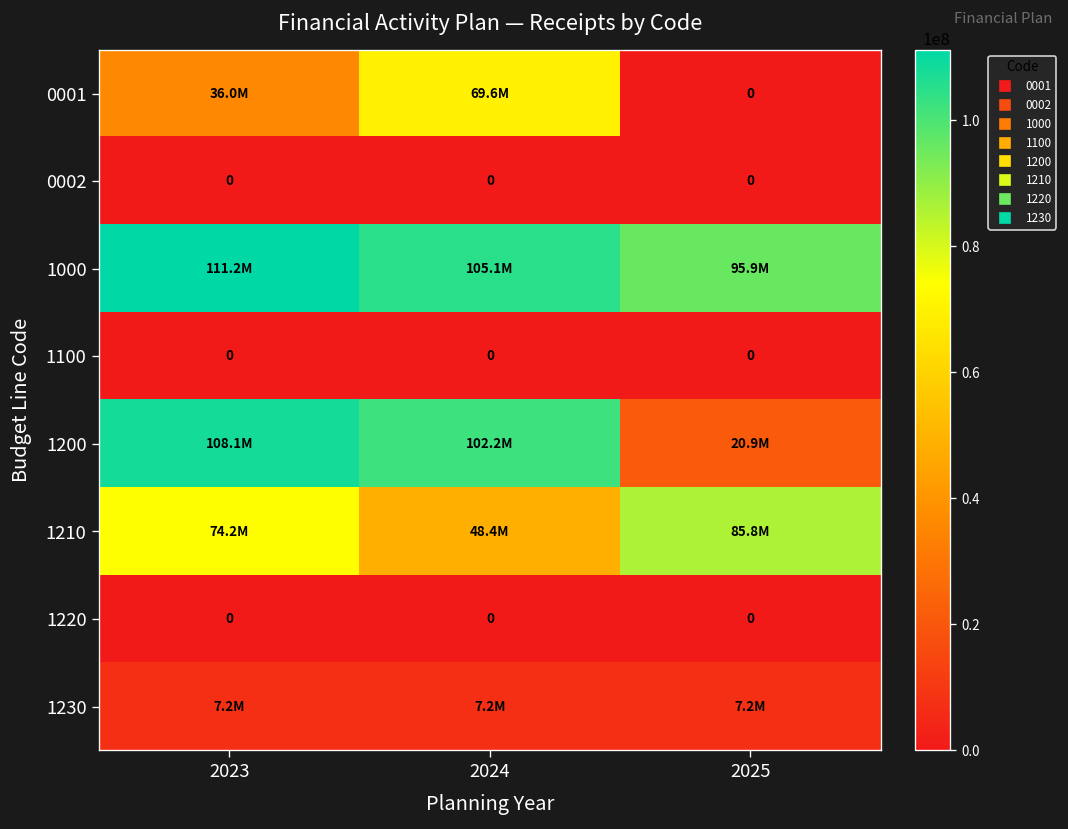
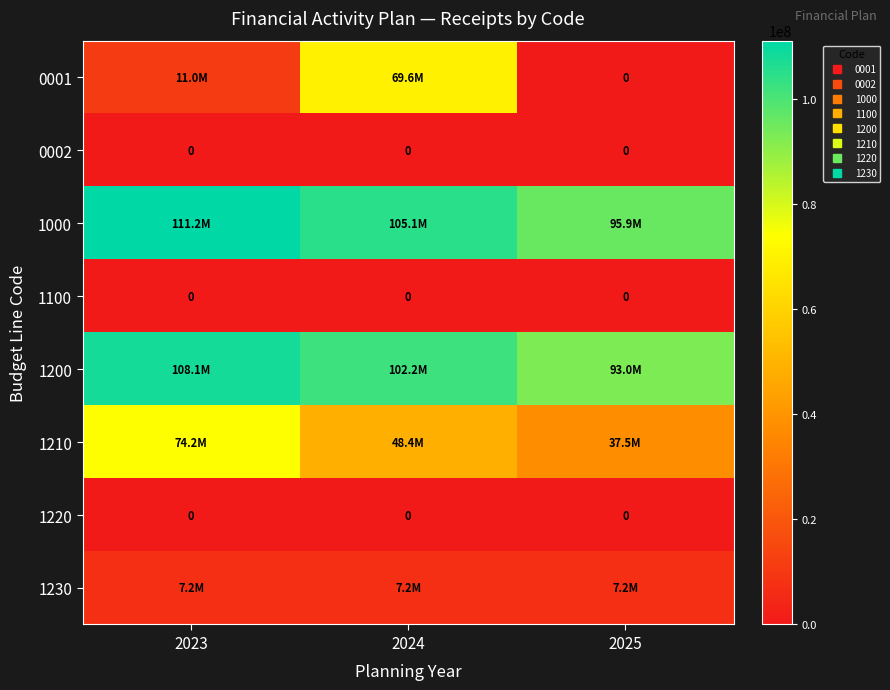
  {
    "0001": {
-     "2023": "36.0M",
+     "2023": "11.0M",
      "2024": "69.6M",
      "2025": "0"
    },
    "0002": {
      "2023": "0",
      "2024": "0",
      "2025": "0"
    },
    "1000": {
      "2023": "111.2M",
      "2024": "105.1M",
      "2025": "95.9M"
    },
    "1100": {
      "2023": "0",
      "2024": "0",
      "2025": "0"
    },
    "1200": {
      "2023": "108.1M",
      "2024": "102.2M",
-     "2025": "20.9M"
+     "2025": "93.0M"
    },
    "1210": {
      "2023": "74.2M",
      "2024": "48.4M",
-     "2025": "85.8M"
+     "2025": "37.5M"
    },
    "1220": {
      "2023": "0",
      "2024": "0",
      "2025": "0"
    },
    "1230": {
      "2023": "7.2M",
      "2024": "7.2M",
      "2025": "7.2M"
    }
  }
